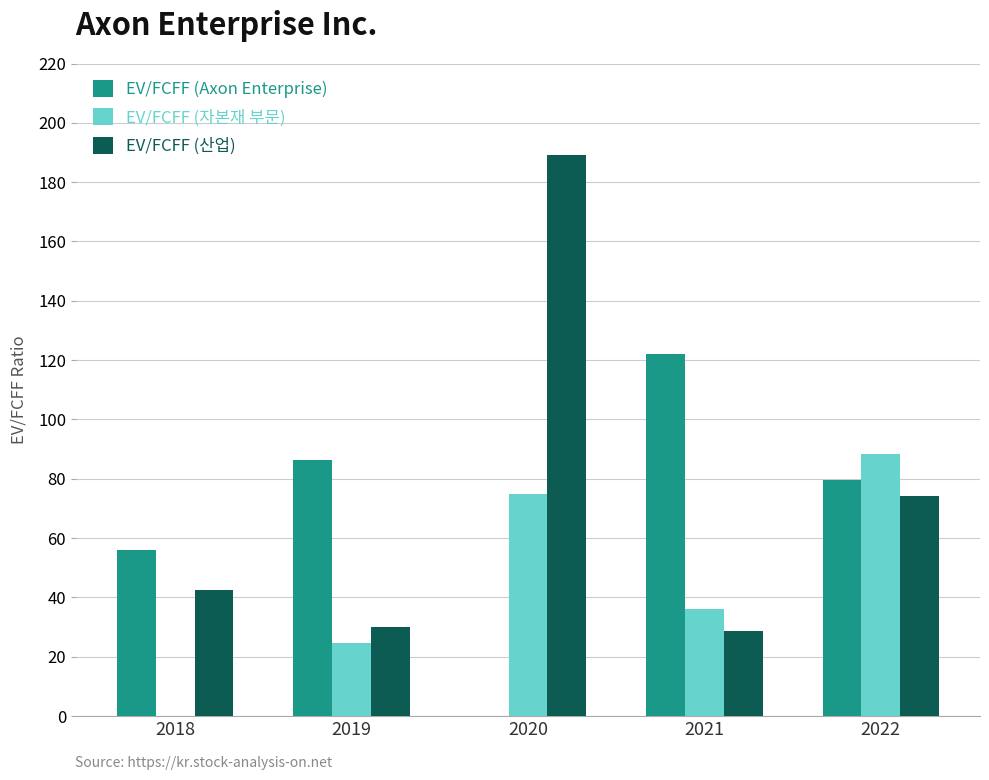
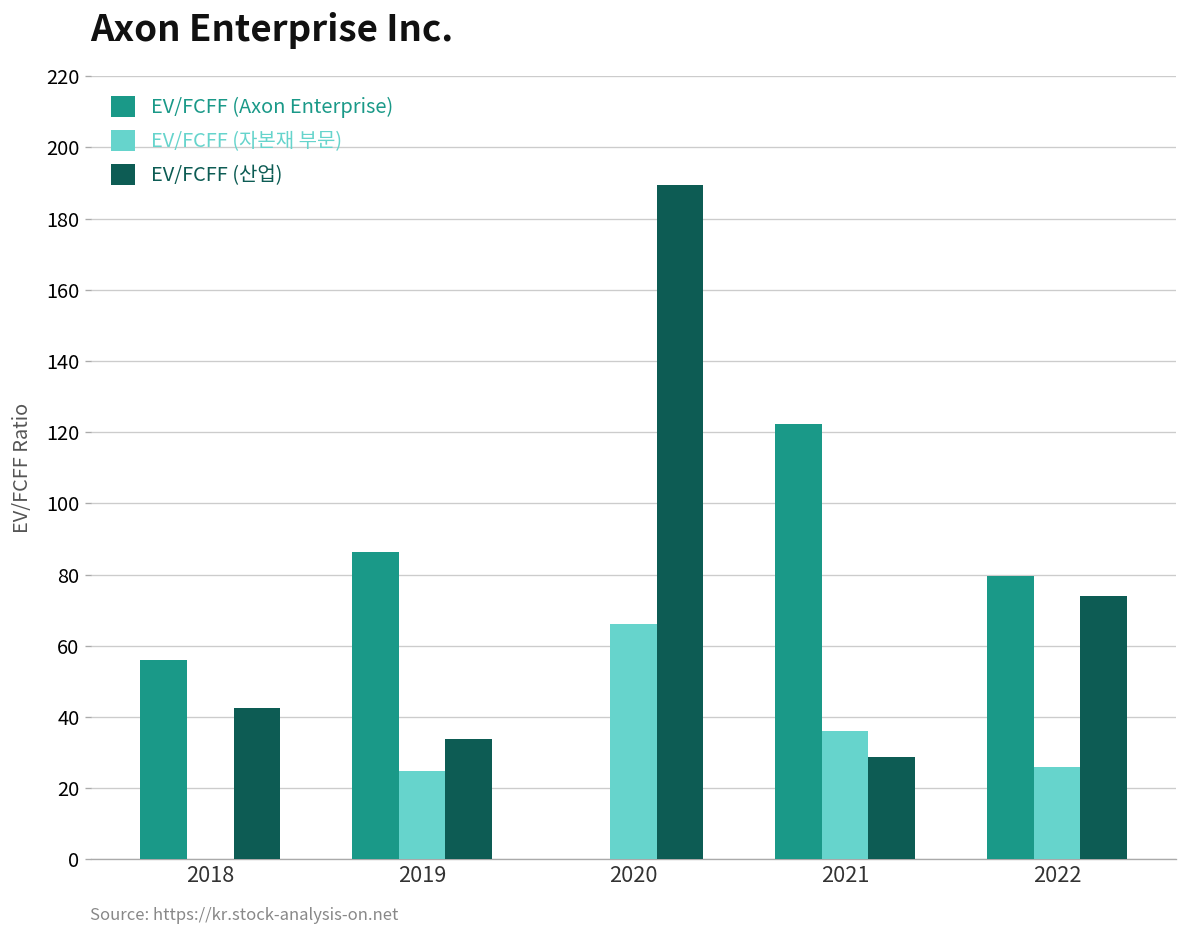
  {
    "EV/FCFF (Axon Enterprise)": {
      "2018": 56,
      "2019": 86,
      "2020": 0,
      "2021": 122,
      "2022": 80
    },
    "EV/FCFF (자본재 부문)": {
      "2018": 0,
      "2019": 25,
-     "2020": 75,
+     "2020": 66,
      "2021": 36,
-     "2022": 88
+     "2022": 26
    },
    "EV/FCFF (산업)": {
      "2018": 43,
-     "2019": 30,
+     "2019": 34,
      "2020": 189,
      "2021": 29,
      "2022": 74
    }
  }
